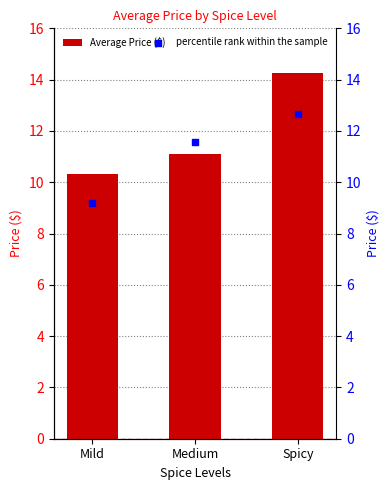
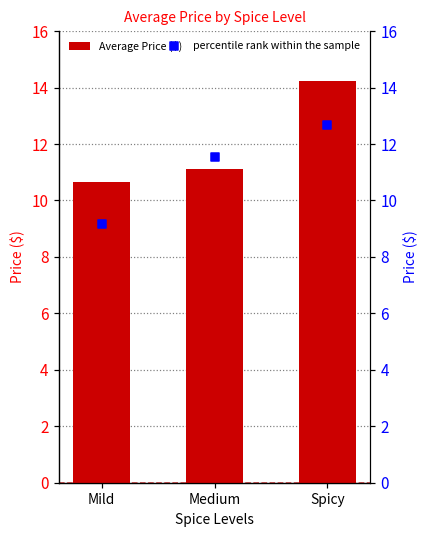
  {
    "Average Price ($)": {
-     "Mild": 10.3,
+     "Mild": 10.7,
      "Medium": 11.1,
      "Spicy": 14.3
    }
  }
